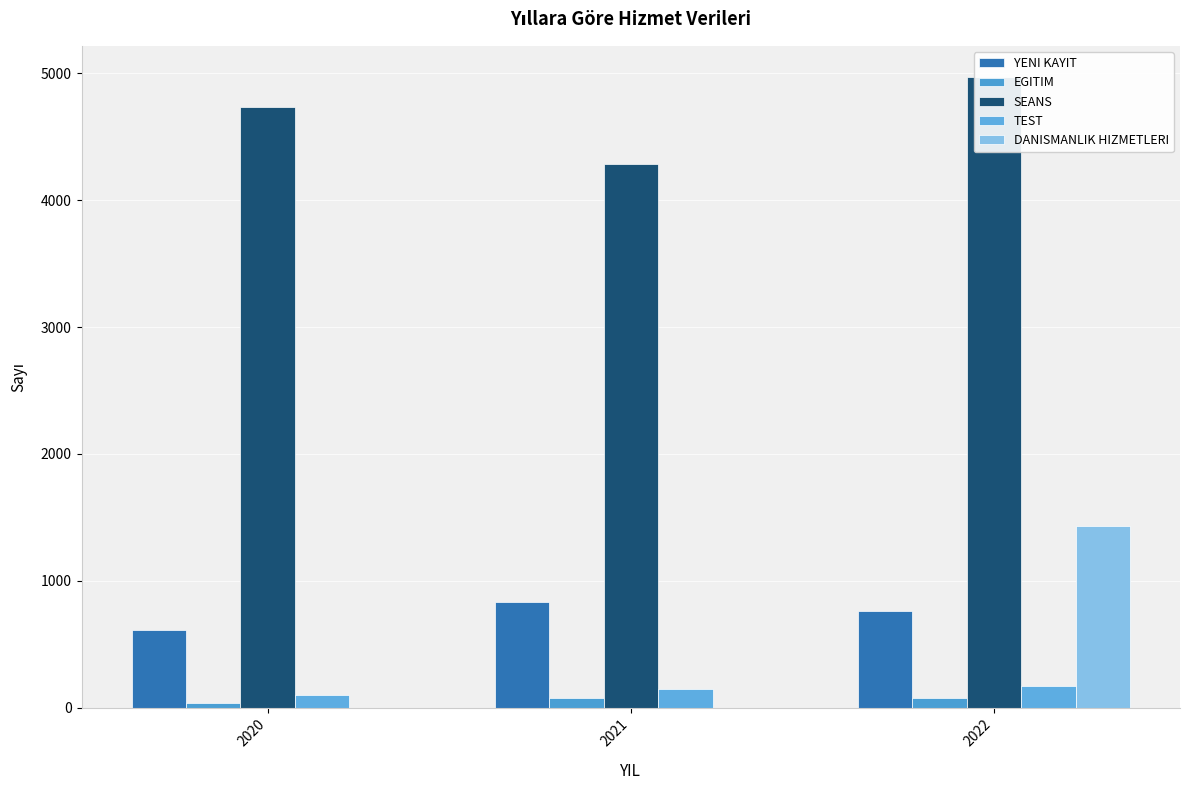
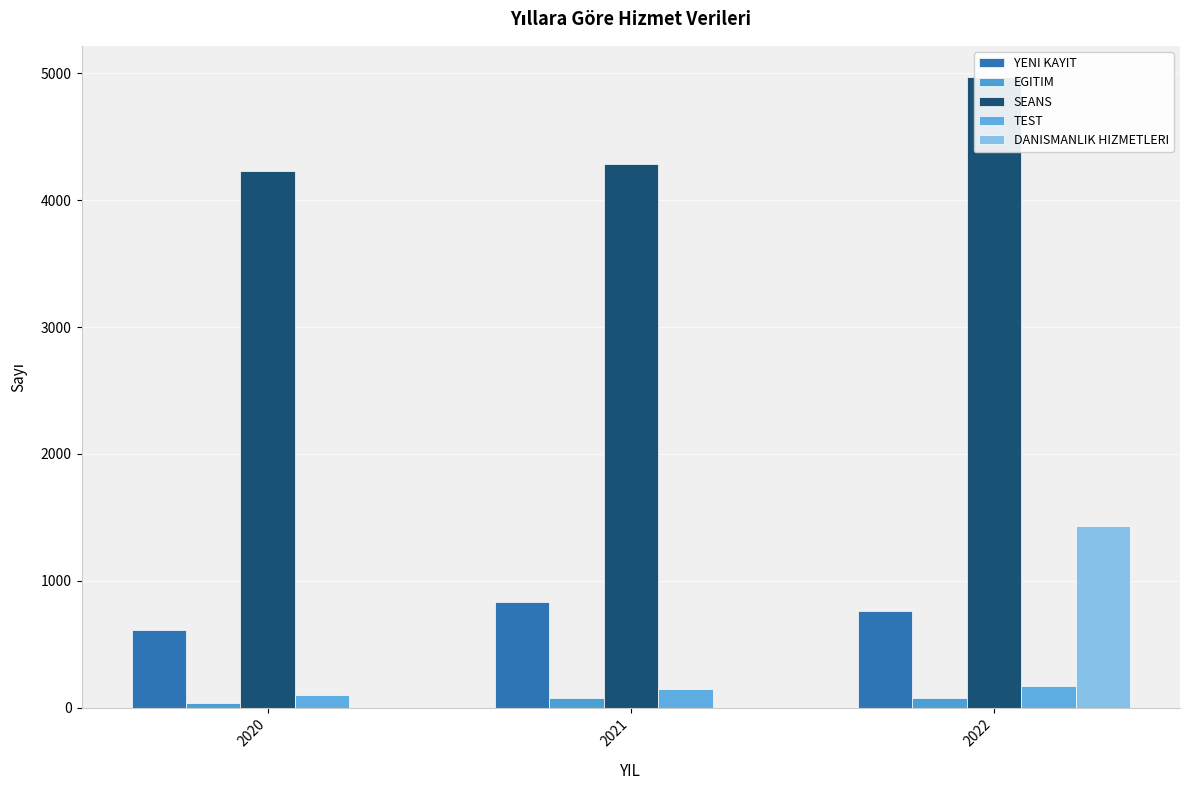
  {
    "SEANS": {
-     "2020": 4740,
+     "2020": 4230,
      "2021": 4280
    }
  }
